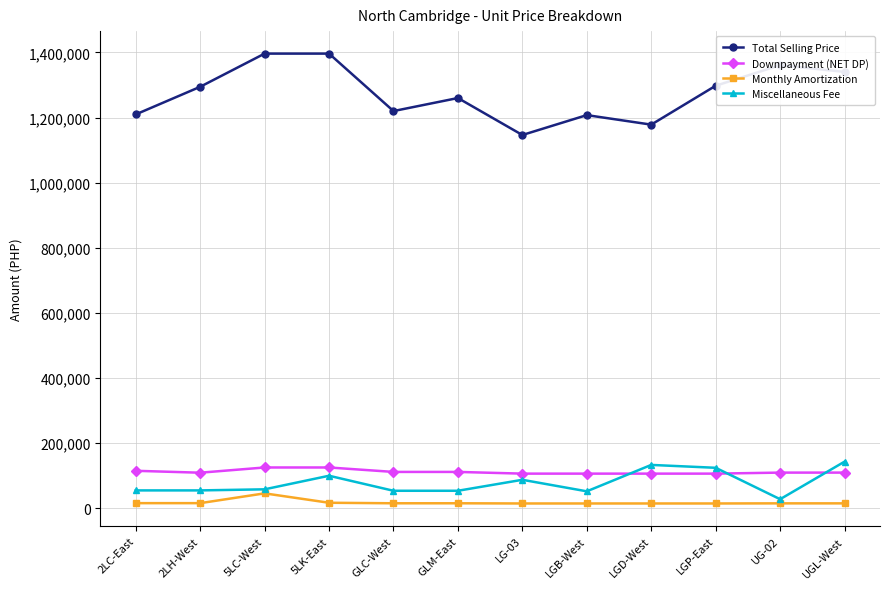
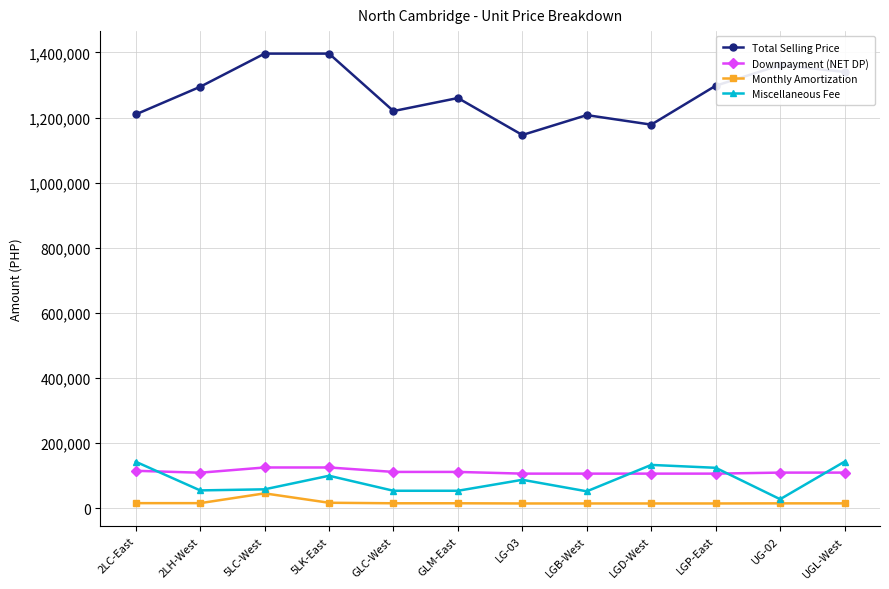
  {
    "Total Selling Price": {
      "2LC-East": "1,210,000",
      "2LH-West": "1,290,000",
      "5LC-West": "1,400,000",
      "5LK-East": "1,400,000",
      "GLC-West": "1,220,000",
      "GLM-East": "1,260,000",
      "LG-03": "1,150,000",
      "LGB-West": "1,210,000",
      "LGD-West": "1,180,000",
      "LGP-East": "1,300,000"
    },
    "Downpayment (NET DP)": {
      "2LC-East": "110,000",
      "2LH-West": "110,000",
      "5LC-West": "120,000",
      "5LK-East": "120,000",
      "GLC-West": "110,000",
      "GLM-East": "110,000",
      "LG-03": "110,000",
      "LGB-West": "110,000",
      "LGD-West": "110,000",
      "LGP-East": "110,000",
      "UG-02": "110,000",
      "UGL-West": "110,000"
    },
    "Monthly Amortization": {
      "2LC-East": "20,000",
      "2LH-West": "20,000",
      "5LC-West": "50,000",
      "5LK-East": "20,000",
      "GLC-West": "10,000",
      "GLM-East": "10,000",
      "LG-03": "10,000",
      "LGB-West": "10,000",
      "LGD-West": "10,000",
      "LGP-East": "10,000",
      "UG-02": "10,000",
      "UGL-West": "10,000"
    },
    "Miscellaneous Fee": {
-     "2LC-East": "50,000",
+     "2LC-East": "140,000",
      "2LH-West": "50,000",
      "5LC-West": "60,000",
      "5LK-East": "100,000",
      "GLC-West": "50,000",
      "GLM-East": "50,000",
      "LG-03": "90,000",
      "LGB-West": "50,000",
      "LGD-West": "130,000",
      "LGP-East": "120,000",
      "UG-02": "30,000",
      "UGL-West": "140,000"
    }
  }
